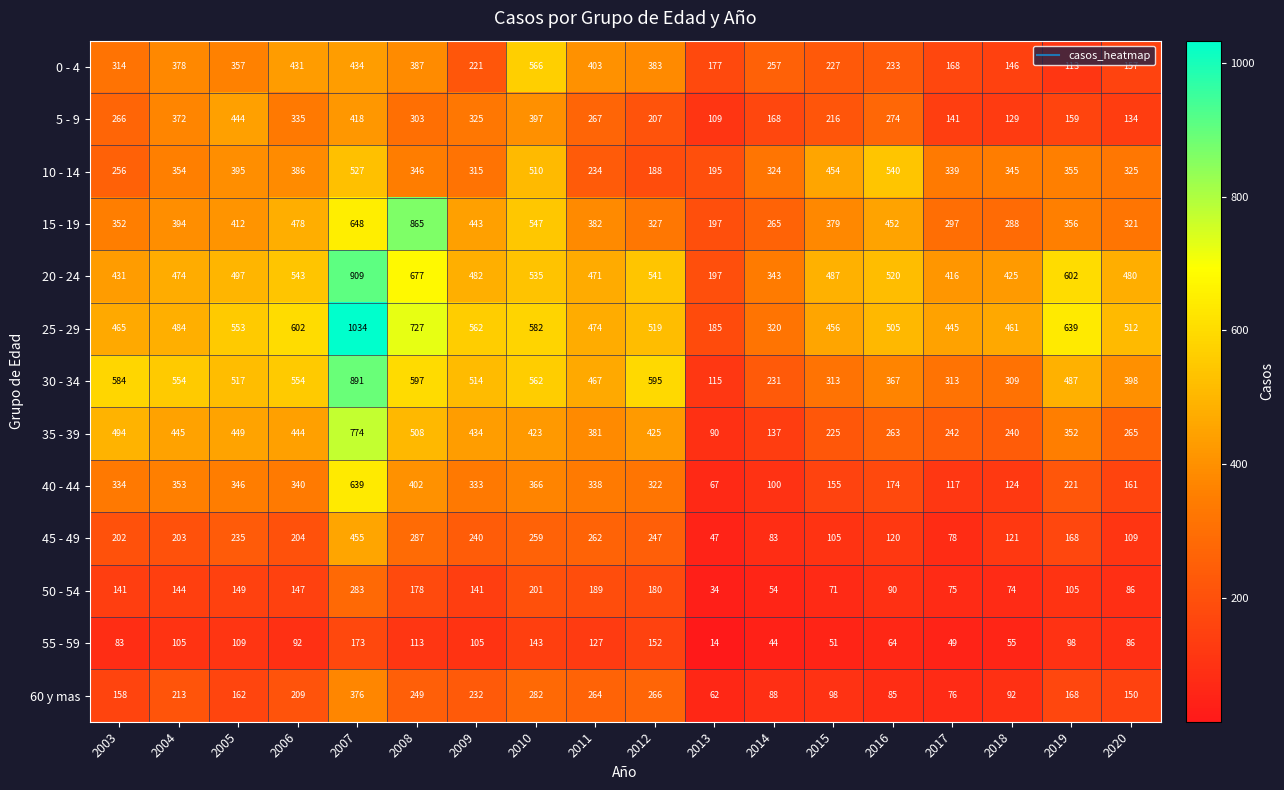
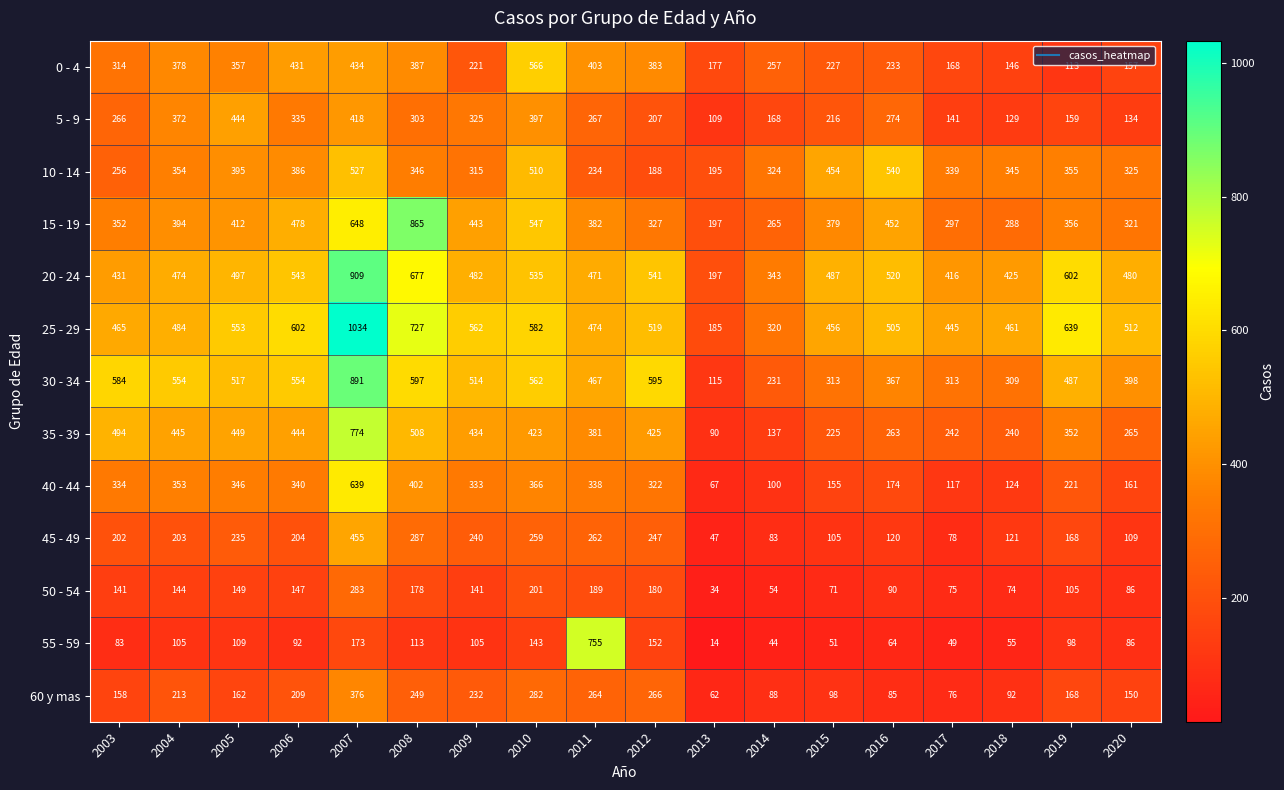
  {
    "55 - 59": {
      "2003": 83,
      "2004": 105,
      "2005": 109,
      "2006": 92,
      "2007": 173,
      "2008": 113,
      "2009": 105,
      "2010": 143,
-     "2011": 127,
+     "2011": 755,
      "2012": 152,
      "2013": 14,
      "2014": 44,
      "2015": 51,
      "2016": 64,
      "2017": 49,
      "2018": 55,
      "2019": 98,
      "2020": 86
    }
  }
